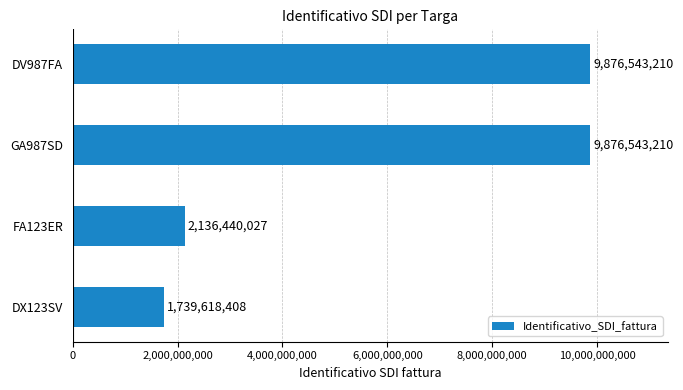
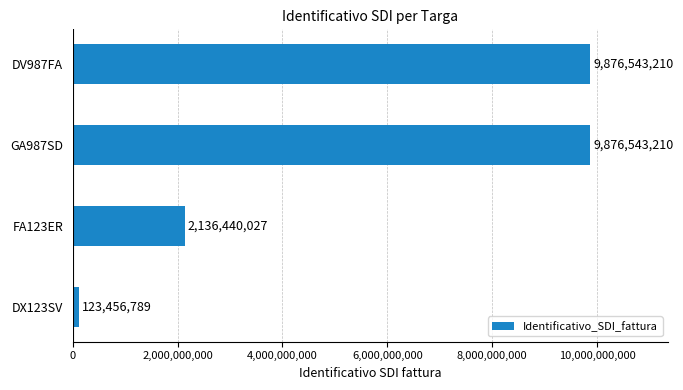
  {
    "DV987FA": "9,876,543,210",
    "GA987SD": "9,876,543,210",
    "FA123ER": "2,136,440,027",
-   "DX123SV": "1,739,618,408"
+   "DX123SV": "123,456,789"
  }
